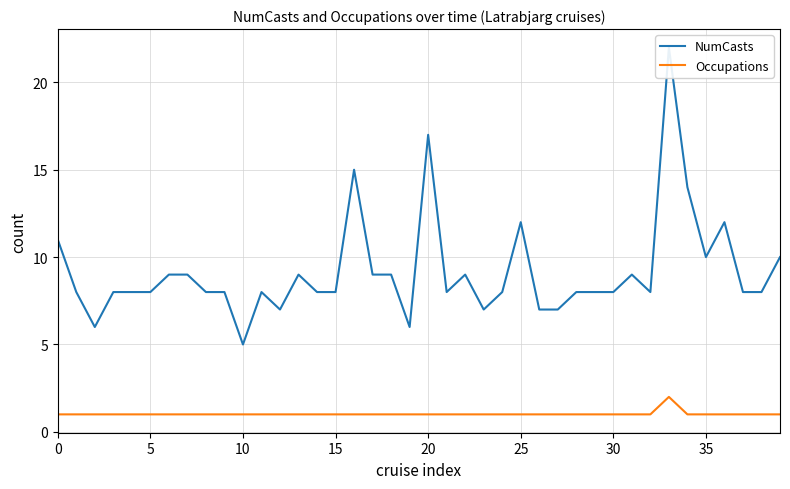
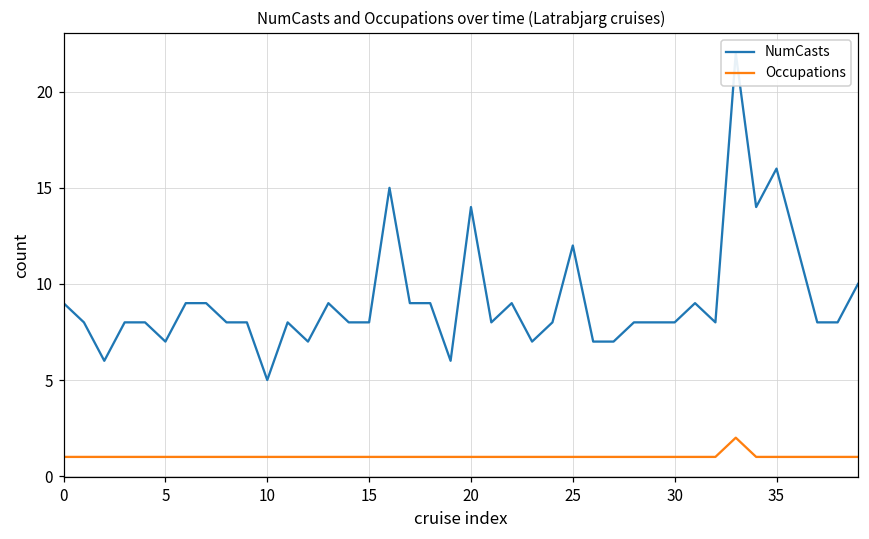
  {
    "NumCasts": {
-     "0": 11,
-     "5": 8,
+     "0": 9,
+     "5": 7,
      "10": 5,
      "15": 8,
-     "20": 17,
+     "20": 14,
      "25": 12,
      "30": 8,
-     "35": 10
+     "35": 16
    },
    "Occupations": {
      "0": 1,
      "5": 1,
      "10": 1,
      "15": 1,
      "20": 1,
      "25": 1,
      "30": 1,
      "35": 1
    }
  }
